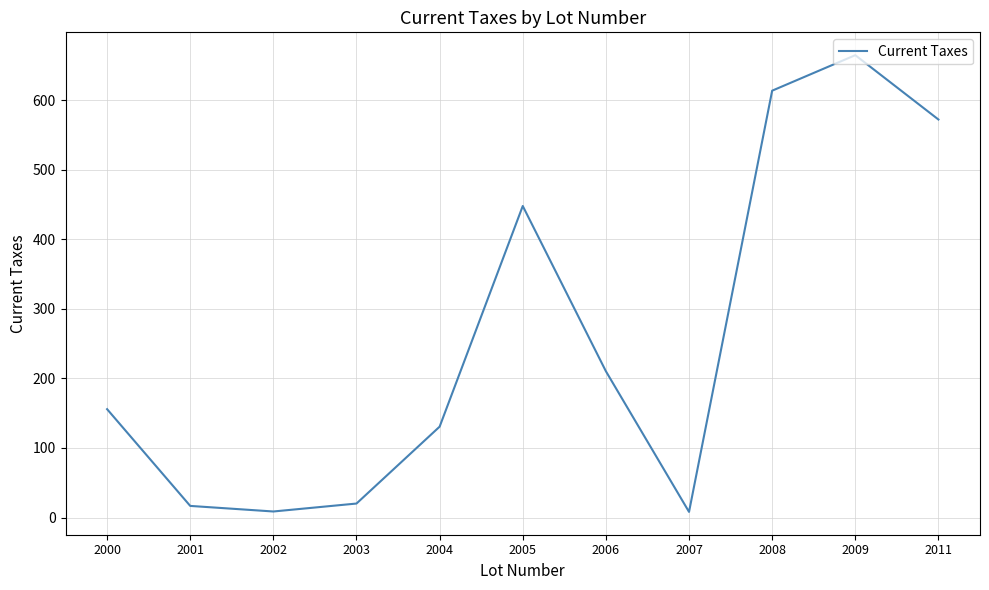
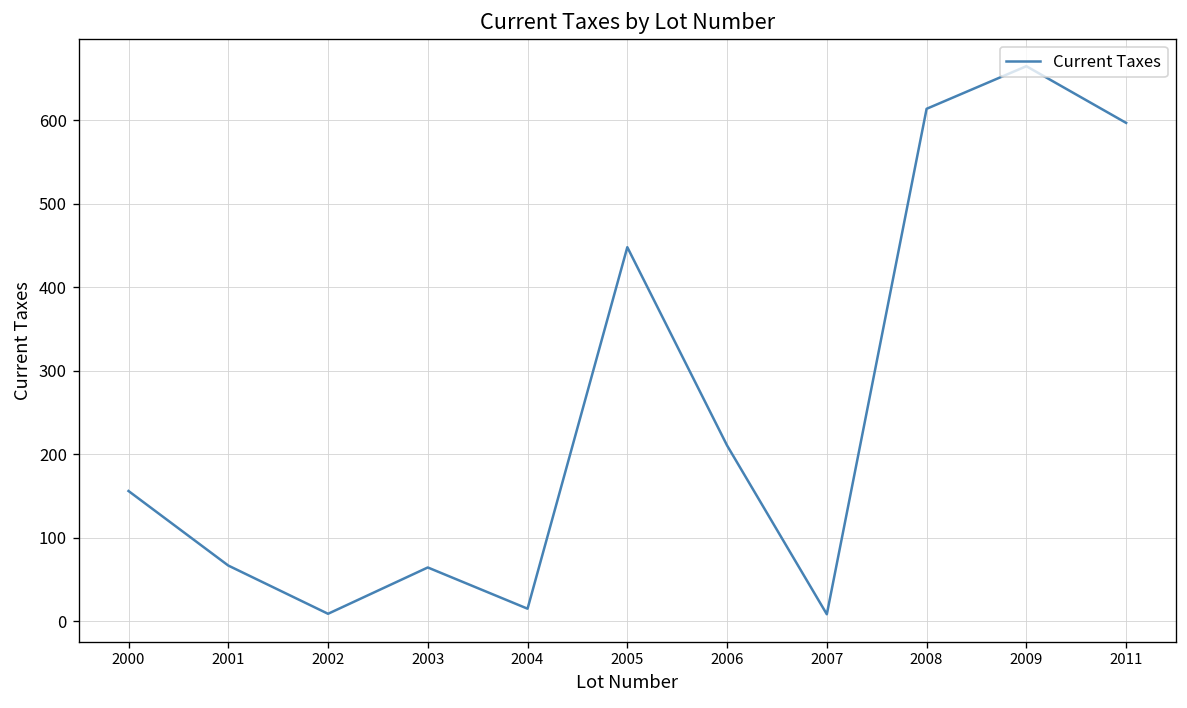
  {
    "2000": 160,
-   "2001": 20,
+   "2001": 70,
    "2002": 10,
-   "2003": 20,
-   "2004": 130,
+   "2003": 60,
+   "2004": 10,
    "2005": 450,
    "2006": 210,
    "2007": 10,
    "2008": 610,
-   "2011": 570
+   "2011": 600
  }
